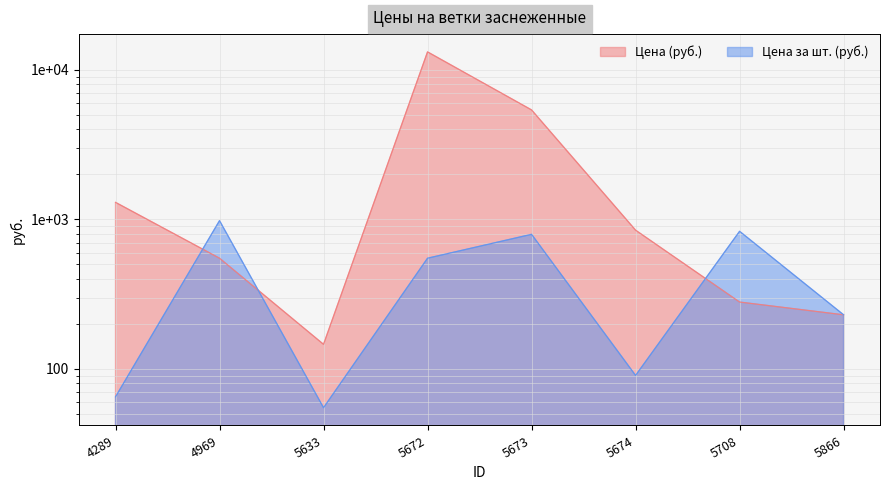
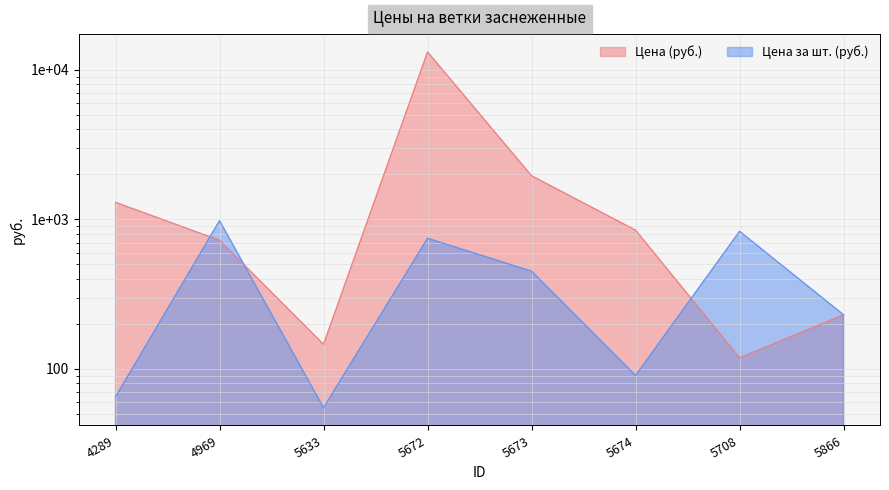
  {
    "Цена (руб.)": {
      "4289": 1300,
-     "4969": 550,
+     "4969": 700,
      "5633": 150,
      "5672": 13000,
-     "5673": 5400,
+     "5673": 2000,
      "5674": 800,
-     "5708": 280
+     "5708": 120
    },
    "Цена за шт. (руб.)": {
      "4289": 70,
      "4969": 1000,
      "5633": 55,
-     "5672": 550,
-     "5673": 800,
+     "5672": 700,
+     "5673": 450,
      "5674": 90,
      "5708": 800
    }
  }
